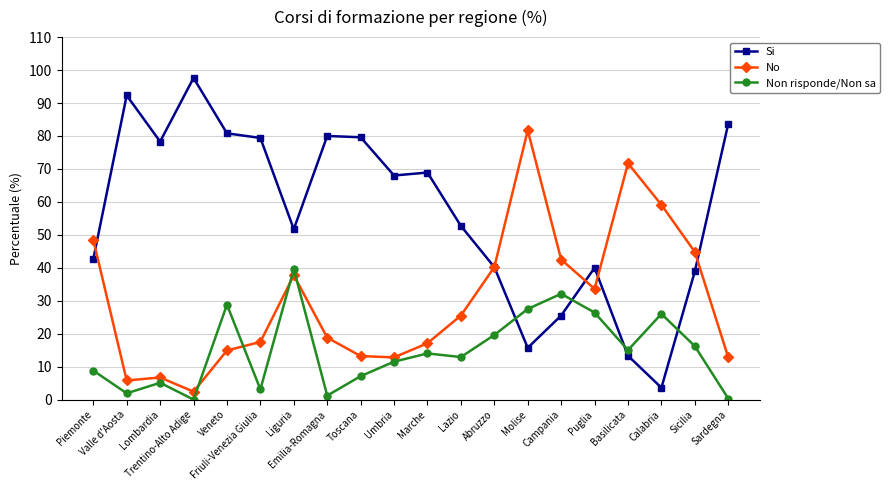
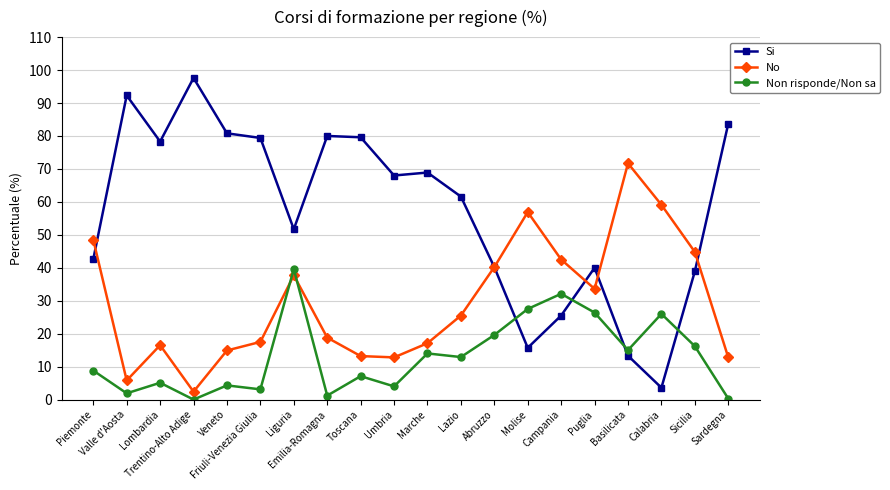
  {
    "Si": {
      "Piemonte": 43,
      "Valle d'Aosta": 92,
      "Lombardia": 78,
      "Trentino-Alto Adige": 98,
      "Veneto": 81,
      "Friuli-Venezia Giulia": 79,
      "Liguria": 52,
      "Emilia-Romagna": 80,
      "Toscana": 80,
      "Umbria": 68,
      "Marche": 69,
-     "Lazio": 53,
+     "Lazio": 62,
      "Molise": 16,
      "Campania": 26,
      "Puglia": 40,
      "Basilicata": 13,
      "Calabria": 4,
      "Sicilia": 39,
      "Sardegna": 84
    },
    "No": {
      "Piemonte": 49,
      "Valle d'Aosta": 6,
-     "Lombardia": 7,
+     "Lombardia": 17,
      "Trentino-Alto Adige": 2,
      "Veneto": 15,
      "Friuli-Venezia Giulia": 18,
      "Liguria": 38,
      "Emilia-Romagna": 19,
      "Toscana": 13,
      "Umbria": 13,
      "Marche": 17,
      "Lazio": 26,
-     "Molise": 82,
+     "Molise": 57,
      "Campania": 43,
      "Puglia": 34,
      "Basilicata": 72,
      "Calabria": 59,
      "Sicilia": 45,
      "Sardegna": 13
    },
    "Non risponde/Non sa": {
      "Piemonte": 9,
      "Valle d'Aosta": 2,
      "Lombardia": 5,
      "Trentino-Alto Adige": 0,
-     "Veneto": 29,
+     "Veneto": 4,
      "Friuli-Venezia Giulia": 3,
      "Liguria": 40,
      "Emilia-Romagna": 1,
      "Toscana": 7,
-     "Umbria": 12,
+     "Umbria": 4,
      "Marche": 14,
      "Lazio": 13,
      "Abruzzo": 20,
      "Molise": 28,
      "Campania": 32,
      "Puglia": 26,
      "Basilicata": 15,
      "Calabria": 26,
      "Sicilia": 16,
      "Sardegna": 0
    }
  }
